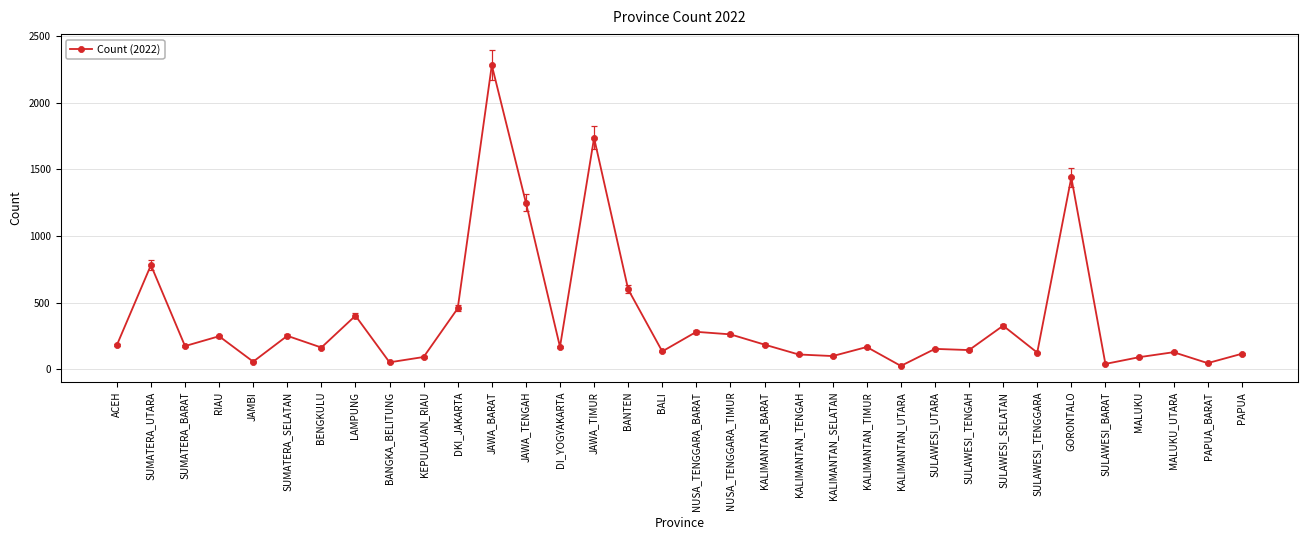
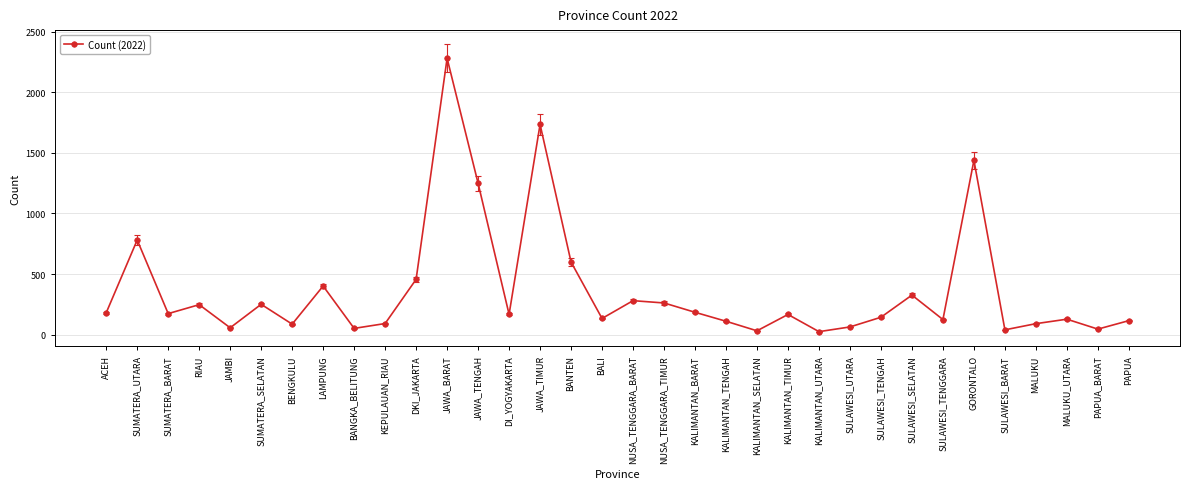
  {
    "Count (2022)": {
      "SUMATERA_UTARA": 780,
-     "BENGKULU": 160,
+     "BENGKULU": 90,
      "DKI_JAKARTA": 460,
      "JAWA_BARAT": 2280,
      "JAWA_TENGAH": 1250,
      "JAWA_TIMUR": 1740,
      "BANTEN": 600,
-     "KALIMANTAN_SELATAN": 100,
-     "SULAWESI_UTARA": 150,
+     "KALIMANTAN_SELATAN": 30,
+     "SULAWESI_UTARA": 60,
      "GORONTALO": 1440
    }
  }
